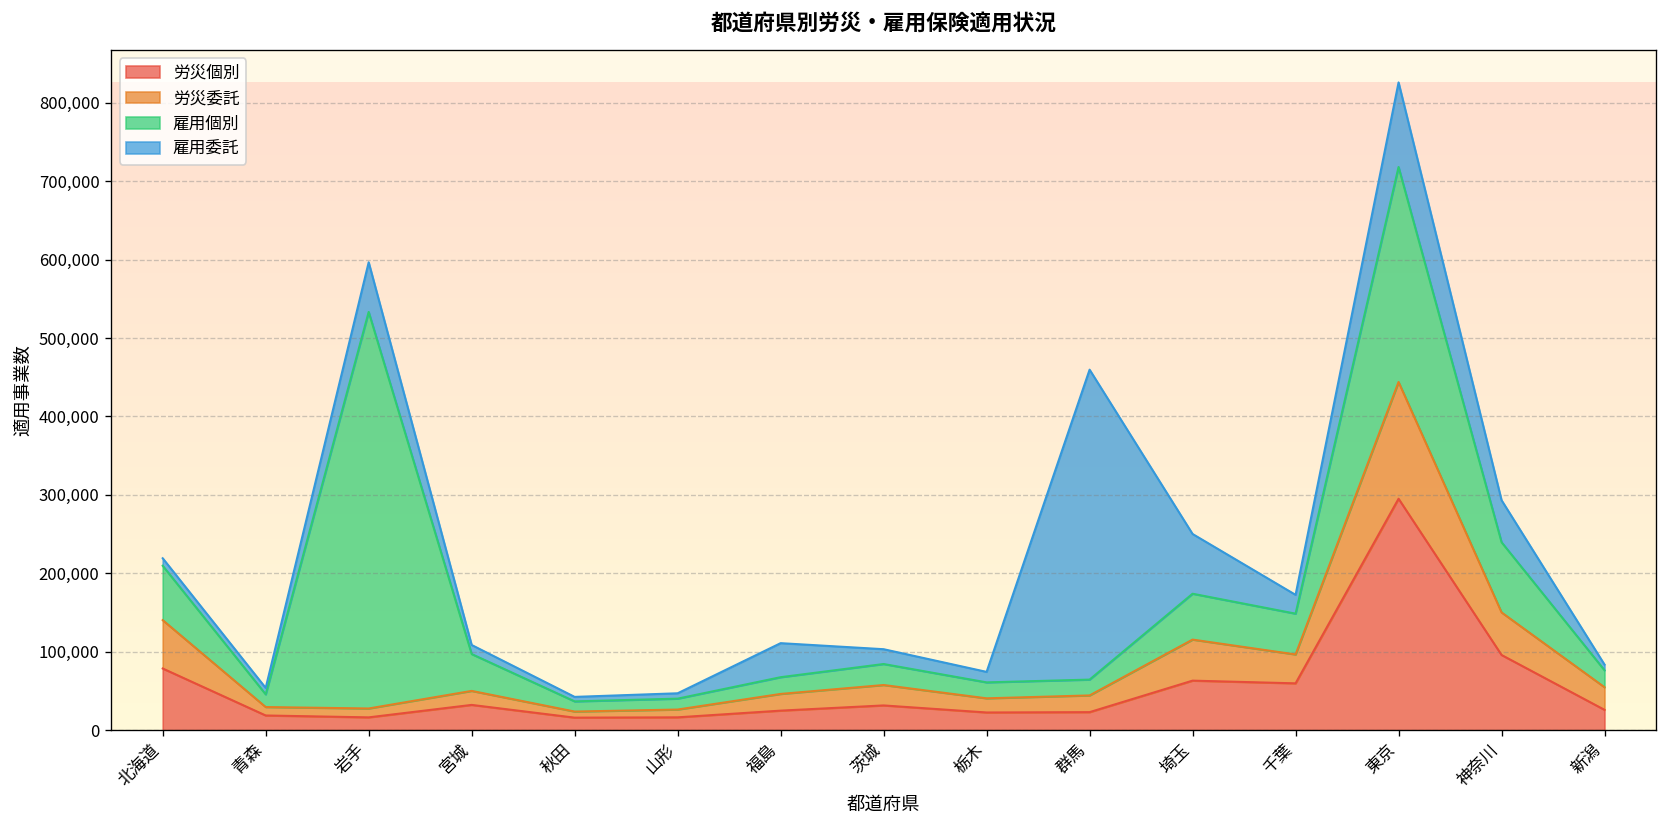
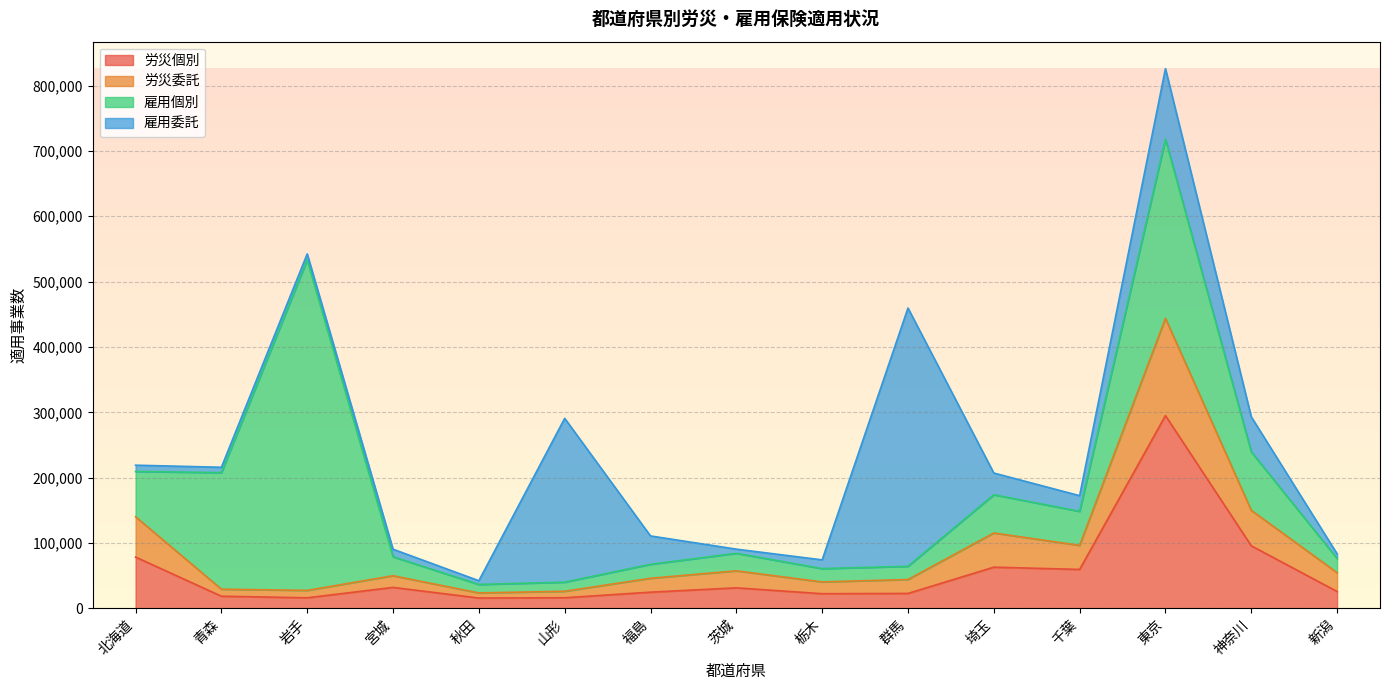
  {
    "雇用個別": {
      "北海道": "70,000",
-     "青森": "20,000",
+     "青森": "180,000",
      "岩手": "510,000",
-     "宮城": "50,000",
+     "宮城": "30,000",
      "秋田": "10,000",
      "山形": "10,000",
      "福島": "20,000",
      "茨城": "30,000",
      "栃木": "20,000",
      "群馬": "20,000",
      "埼玉": "60,000",
      "千葉": "50,000",
      "東京": "270,000",
      "神奈川": "90,000",
      "新潟": "20,000"
    },
    "雇用委託": {
      "北海道": "10,000",
      "青森": "10,000",
-     "岩手": "60,000",
+     "岩手": "10,000",
      "宮城": "10,000",
      "秋田": "10,000",
-     "山形": "10,000",
+     "山形": "250,000",
      "福島": "40,000",
-     "茨城": "20,000",
+     "茨城": "10,000",
      "栃木": "10,000",
      "群馬": "400,000",
-     "埼玉": "80,000",
+     "埼玉": "30,000",
      "千葉": "20,000",
      "東京": "110,000",
      "神奈川": "50,000",
      "新潟": "10,000"
    }
  }
